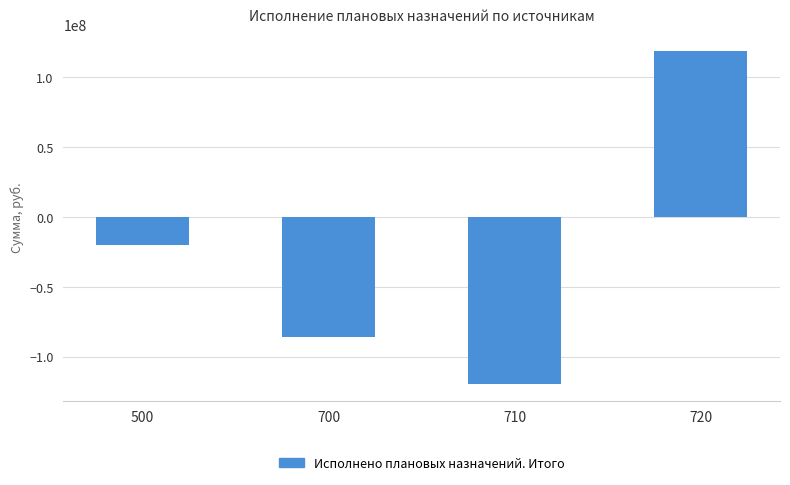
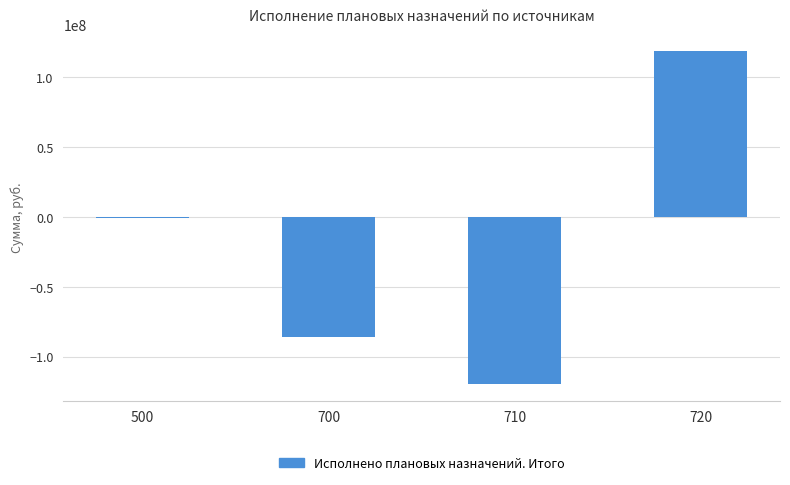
  {
-   "500": -20000000,
+   "500": -1000000,
    "700": -86000000,
    "710": -120000000,
    "720": 119000000
  }
